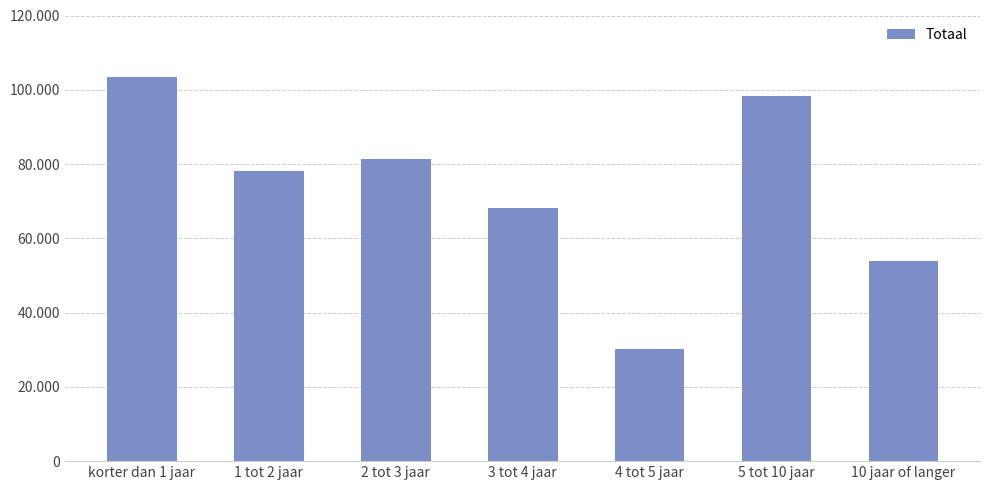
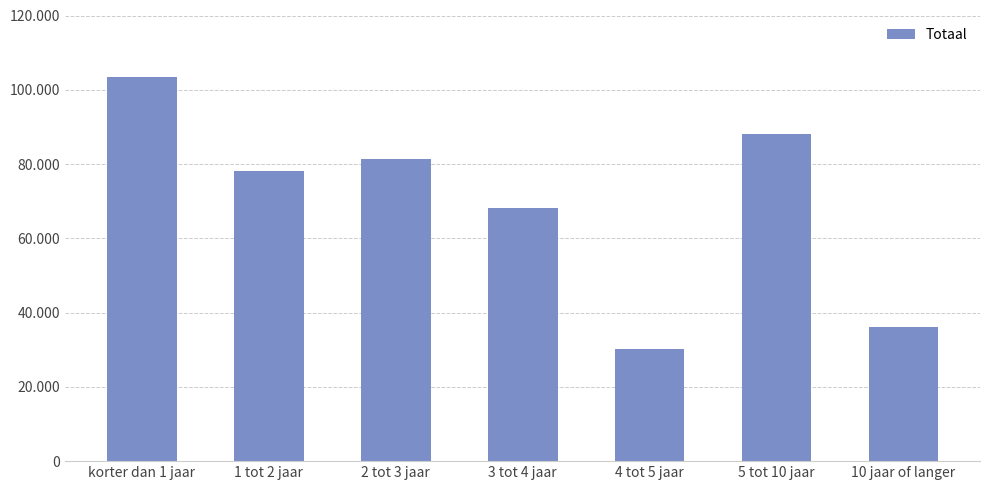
  {
    "korter dan 1 jaar": 103,
    "1 tot 2 jaar": 78,
    "2 tot 3 jaar": 81,
    "3 tot 4 jaar": 68,
    "4 tot 5 jaar": 30,
-   "5 tot 10 jaar": 98,
-   "10 jaar of langer": 54
+   "5 tot 10 jaar": 88,
+   "10 jaar of langer": 36
  }
